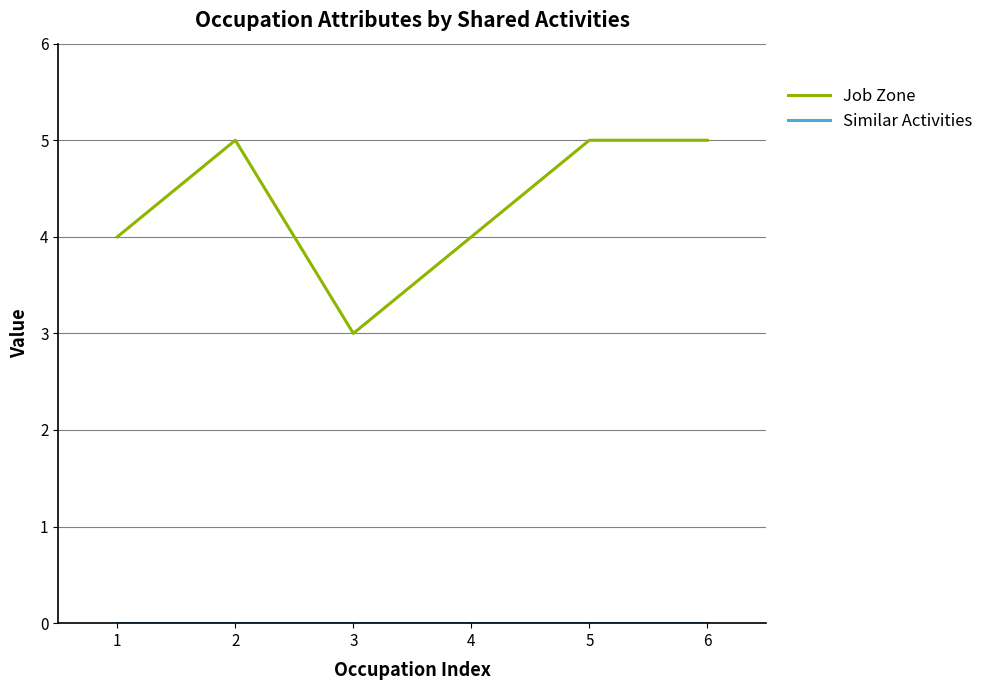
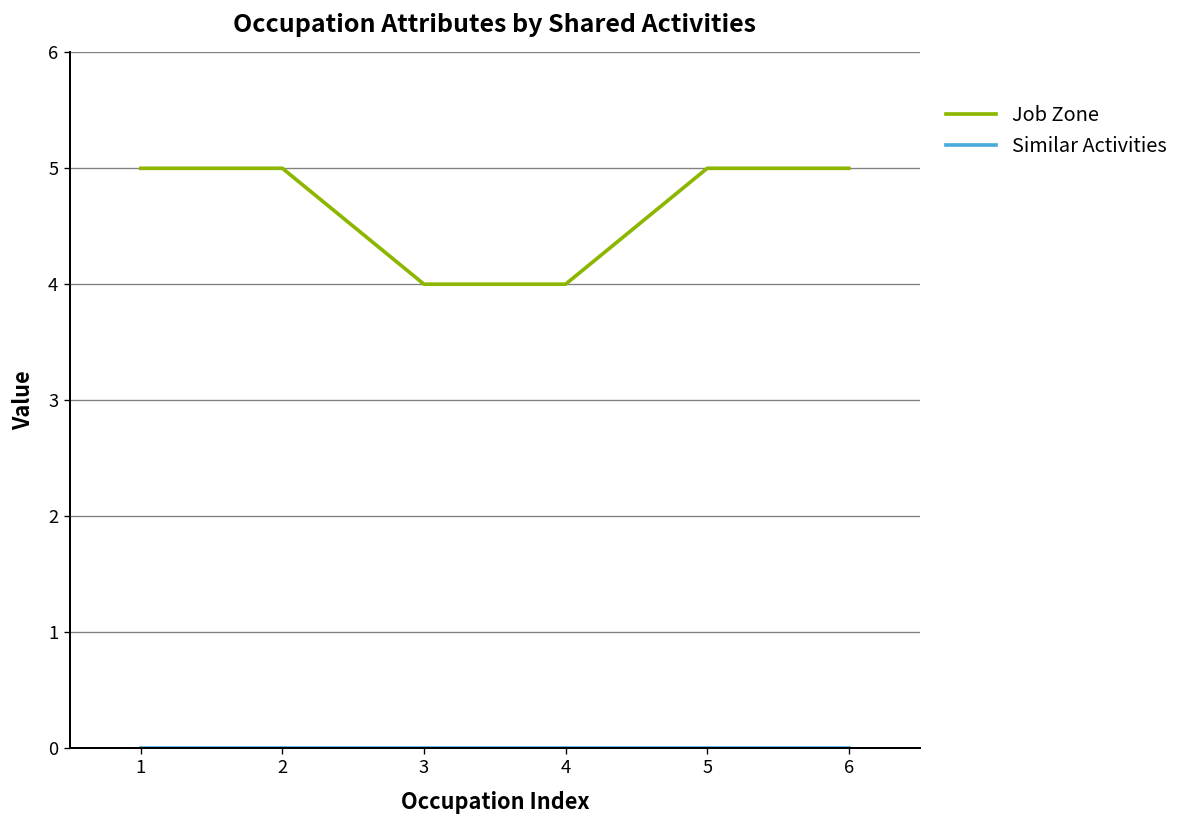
  {
    "Job Zone": {
-     "1": 4,
+     "1": 5,
      "2": 5,
-     "3": 3,
+     "3": 4,
      "4": 4,
      "5": 5,
      "6": 5
    },
    "Similar Activities": {
      "1": 0,
      "2": 0,
      "3": 0,
      "4": 0,
      "5": 0,
      "6": 0
    }
  }
